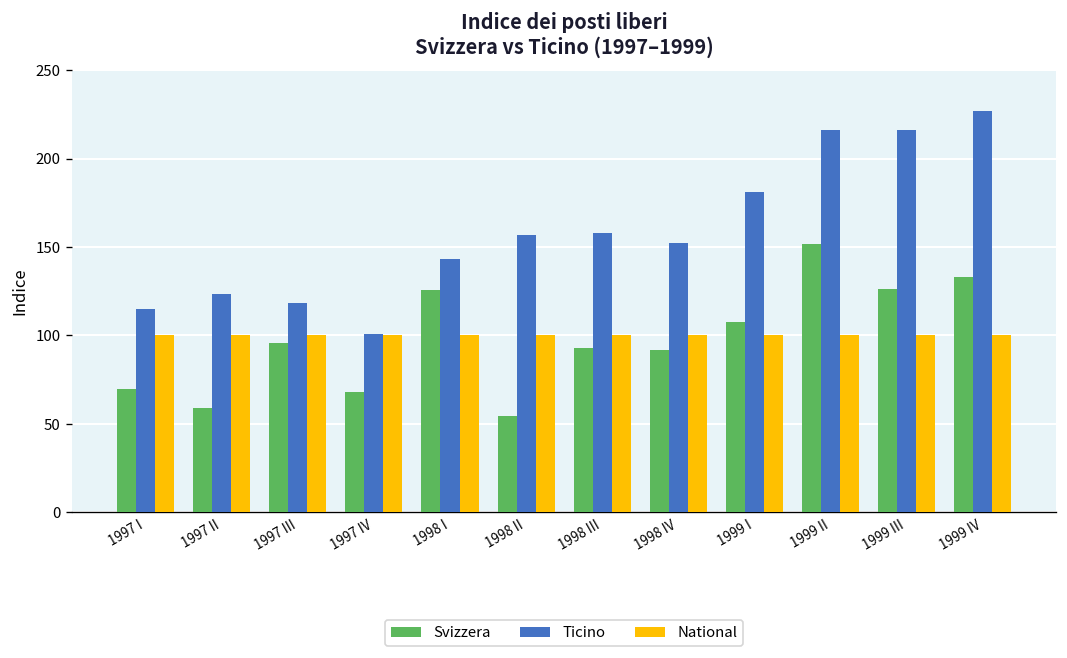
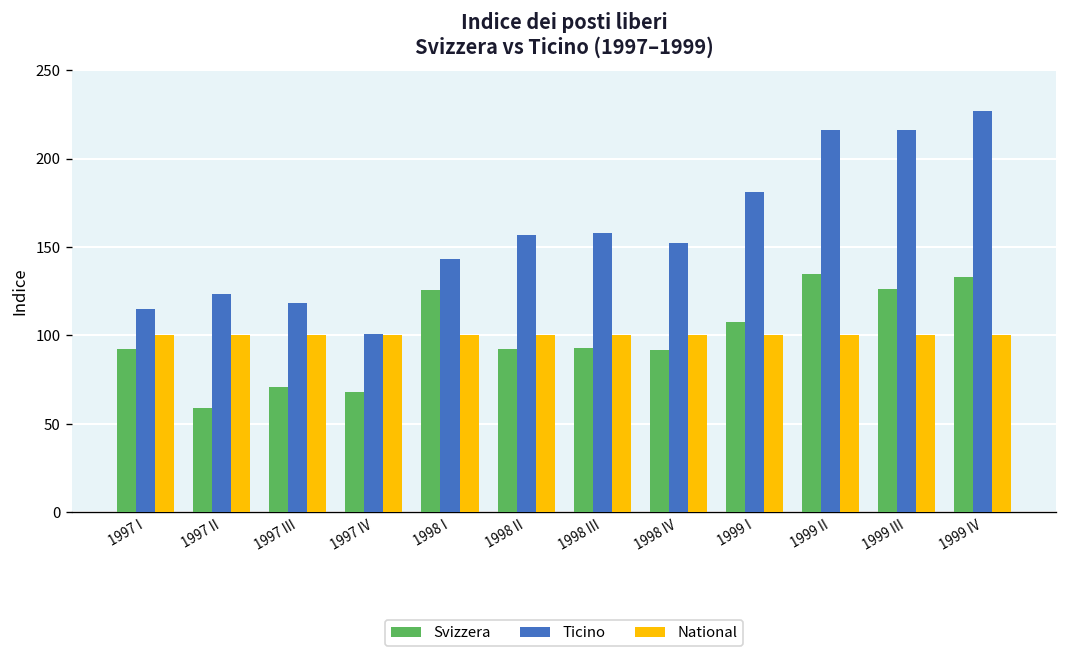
  {
    "Svizzera": {
-     "1997 I": 70,
+     "1997 I": 92,
      "1997 II": 59,
-     "1997 III": 96,
+     "1997 III": 71,
      "1997 IV": 68,
      "1998 I": 126,
-     "1998 II": 54,
+     "1998 II": 92,
      "1998 III": 93,
      "1998 IV": 92,
      "1999 I": 107,
-     "1999 II": 152,
+     "1999 II": 135,
      "1999 III": 126,
      "1999 IV": 133
    },
    "Ticino": {
      "1997 I": 115,
      "1997 II": 123,
      "1997 III": 118,
      "1997 IV": 101,
      "1998 I": 143,
      "1998 II": 156,
      "1998 III": 158,
      "1998 IV": 152,
      "1999 I": 181,
      "1999 II": 216,
      "1999 III": 216,
      "1999 IV": 227
    },
    "National": {
      "1997 I": 100,
      "1997 II": 100,
      "1997 III": 100,
      "1997 IV": 100,
      "1998 I": 100,
      "1998 II": 100,
      "1998 III": 100,
      "1998 IV": 100,
      "1999 I": 100,
      "1999 II": 100,
      "1999 III": 100,
      "1999 IV": 100
    }
  }
